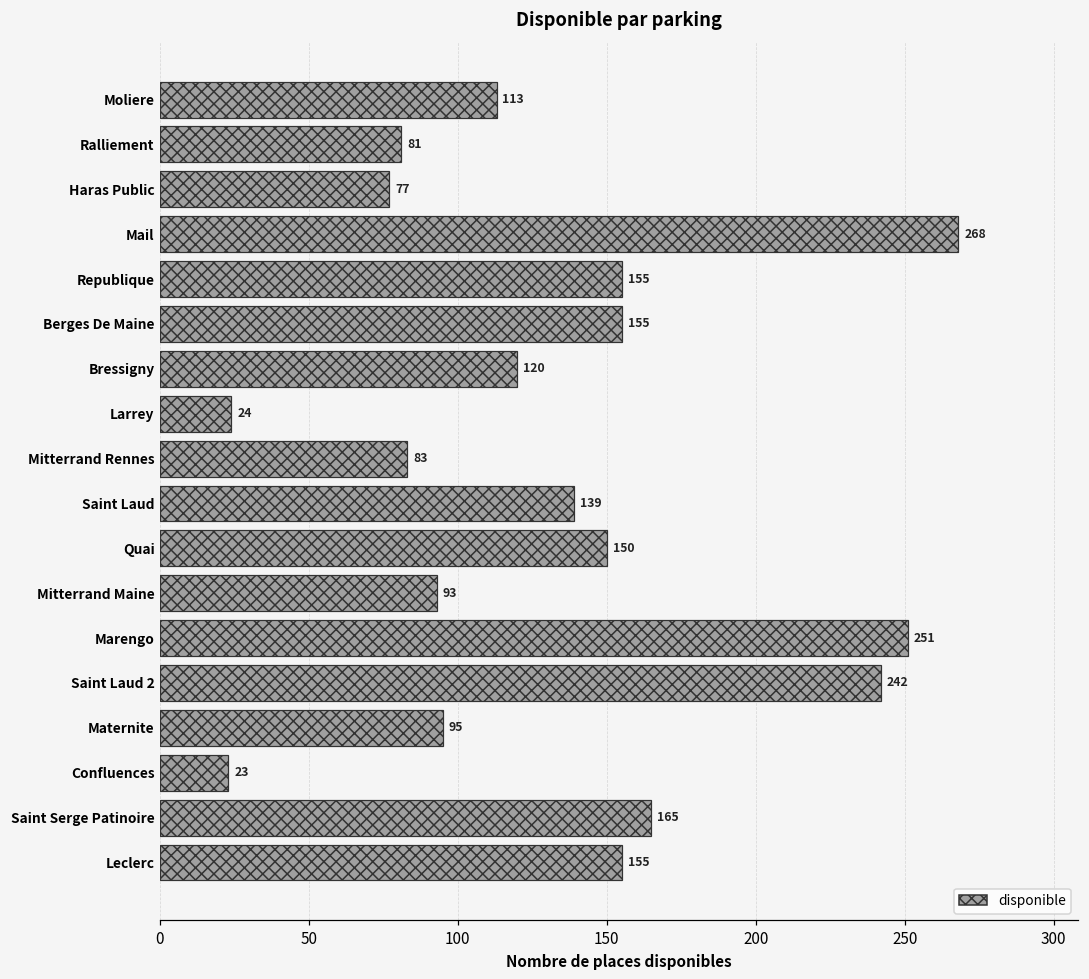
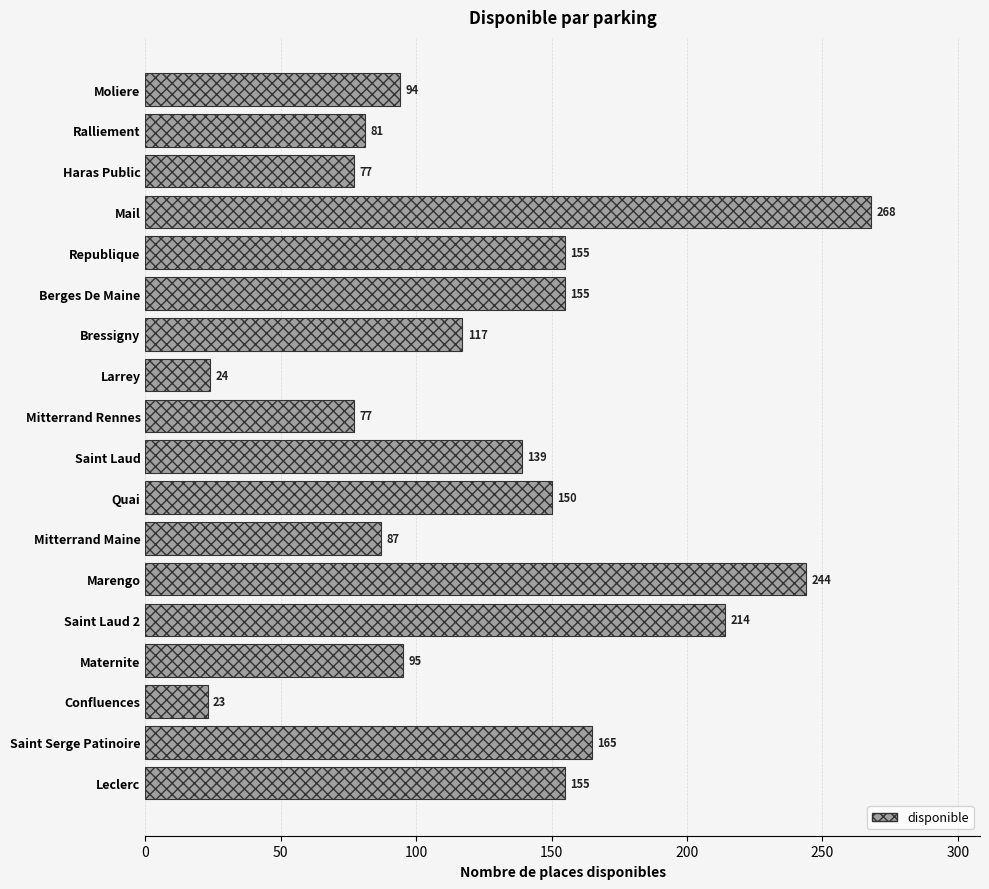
  {
-   "Moliere": 113,
+   "Moliere": 94,
    "Ralliement": 81,
    "Haras Public": 77,
    "Mail": 268,
    "Republique": 155,
    "Berges De Maine": 155,
-   "Bressigny": 120,
+   "Bressigny": 117,
    "Larrey": 24,
-   "Mitterrand Rennes": 83,
+   "Mitterrand Rennes": 77,
    "Saint Laud": 139,
    "Quai": 150,
-   "Mitterrand Maine": 93,
-   "Marengo": 251,
-   "Saint Laud 2": 242,
+   "Mitterrand Maine": 87,
+   "Marengo": 244,
+   "Saint Laud 2": 214,
    "Maternite": 95,
    "Confluences": 23,
    "Saint Serge Patinoire": 165,
    "Leclerc": 155
  }
